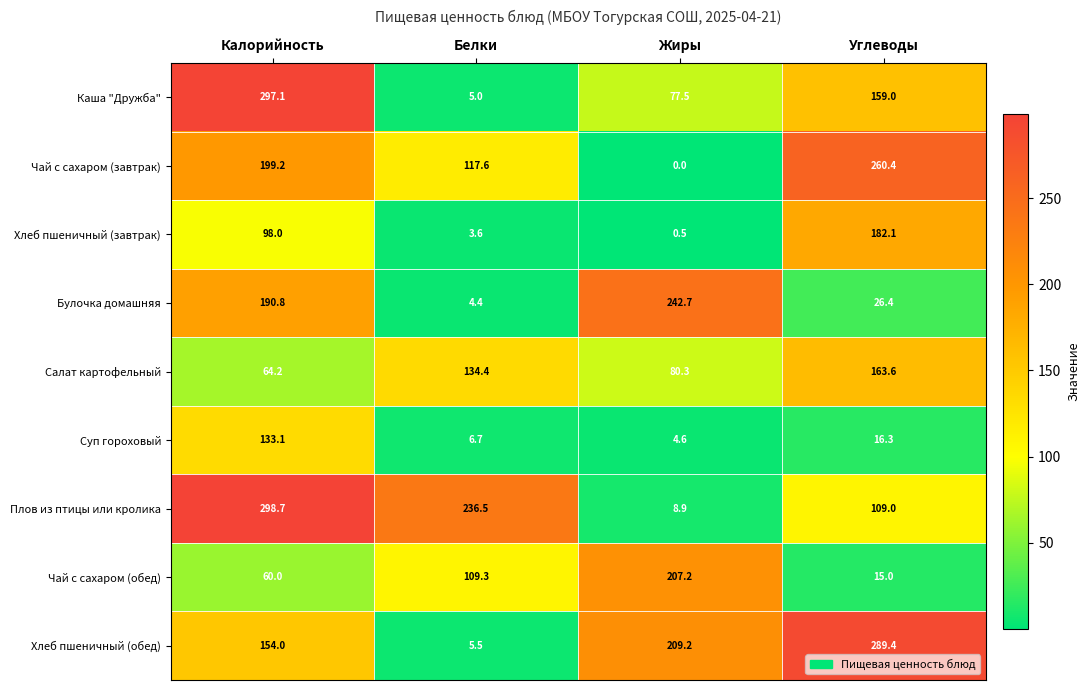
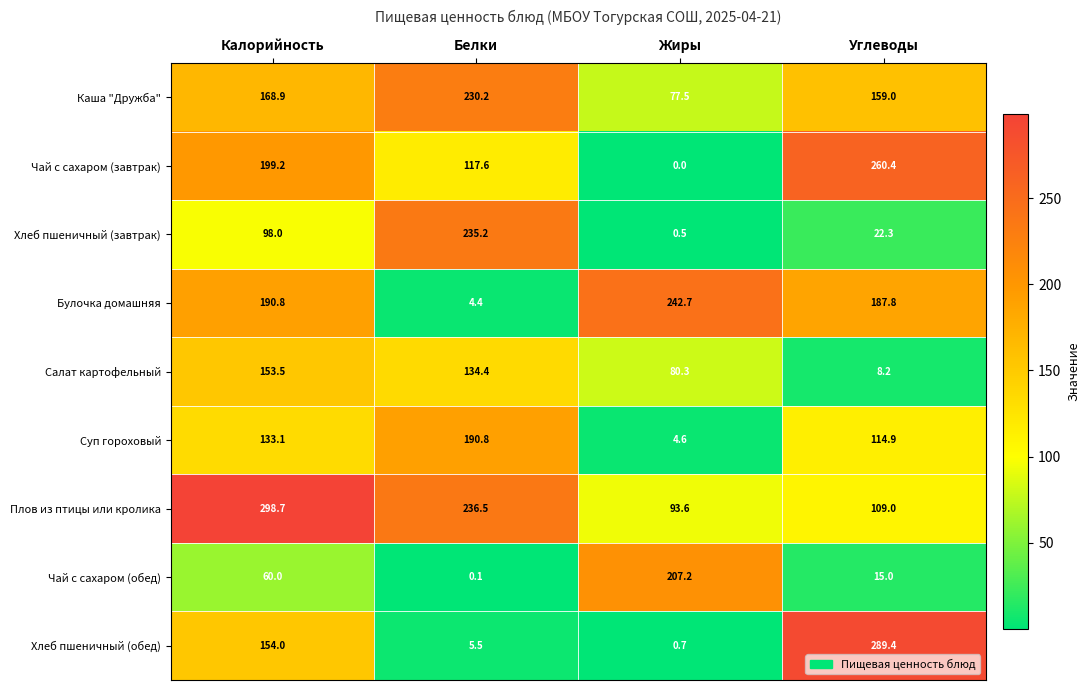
  {
    "Каша \"Дружба\"": {
-     "Калорийность": 297.1,
-     "Белки": 5.0,
+     "Калорийность": 168.9,
+     "Белки": 230.2,
      "Жиры": 77.5,
      "Углеводы": 159.0
    },
    "Чай с сахаром (завтрак)": {
      "Калорийность": 199.2,
      "Белки": 117.6,
      "Жиры": 0.0,
      "Углеводы": 260.4
    },
    "Хлеб пшеничный (завтрак)": {
      "Калорийность": 98.0,
-     "Белки": 3.6,
+     "Белки": 235.2,
      "Жиры": 0.5,
-     "Углеводы": 182.1
+     "Углеводы": 22.3
    },
    "Булочка домашняя": {
      "Калорийность": 190.8,
      "Белки": 4.4,
      "Жиры": 242.7,
-     "Углеводы": 26.4
+     "Углеводы": 187.8
    },
    "Салат картофельный": {
-     "Калорийность": 64.2,
+     "Калорийность": 153.5,
      "Белки": 134.4,
      "Жиры": 80.3,
-     "Углеводы": 163.6
+     "Углеводы": 8.2
    },
    "Суп гороховый": {
      "Калорийность": 133.1,
-     "Белки": 6.7,
+     "Белки": 190.8,
      "Жиры": 4.6,
-     "Углеводы": 16.3
+     "Углеводы": 114.9
    },
    "Плов из птицы или кролика": {
      "Калорийность": 298.7,
      "Белки": 236.5,
-     "Жиры": 8.9,
+     "Жиры": 93.6,
      "Углеводы": 109.0
    },
    "Чай с сахаром (обед)": {
      "Калорийность": 60.0,
-     "Белки": 109.3,
+     "Белки": 0.1,
      "Жиры": 207.2,
      "Углеводы": 15.0
    },
    "Хлеб пшеничный (обед)": {
      "Калорийность": 154.0,
      "Белки": 5.5,
-     "Жиры": 209.2,
+     "Жиры": 0.7,
      "Углеводы": 289.4
    }
  }
